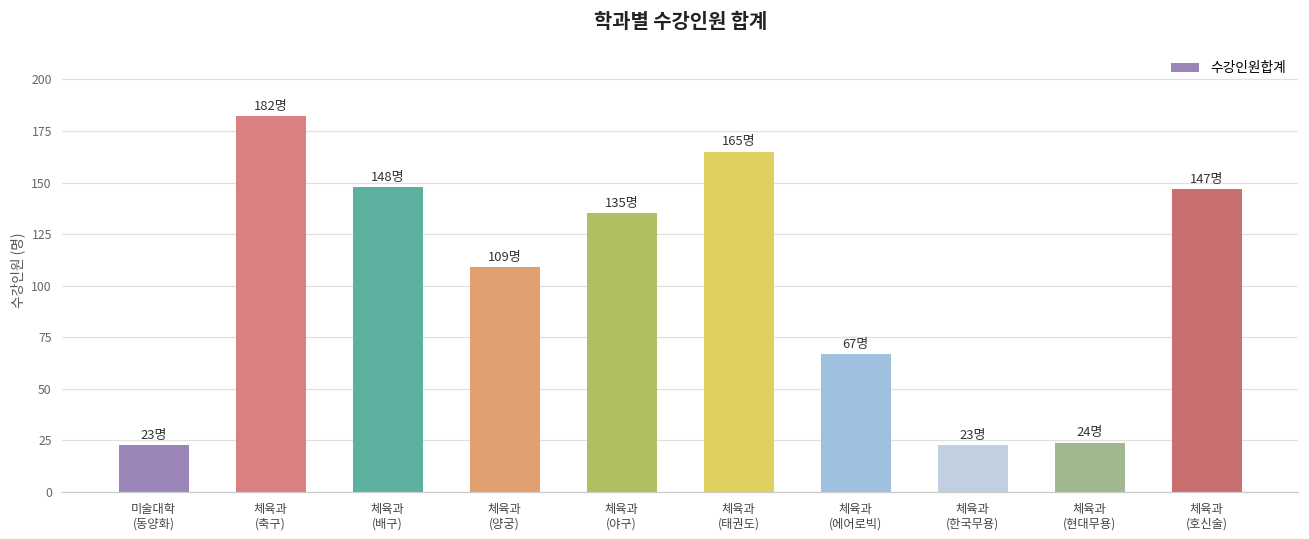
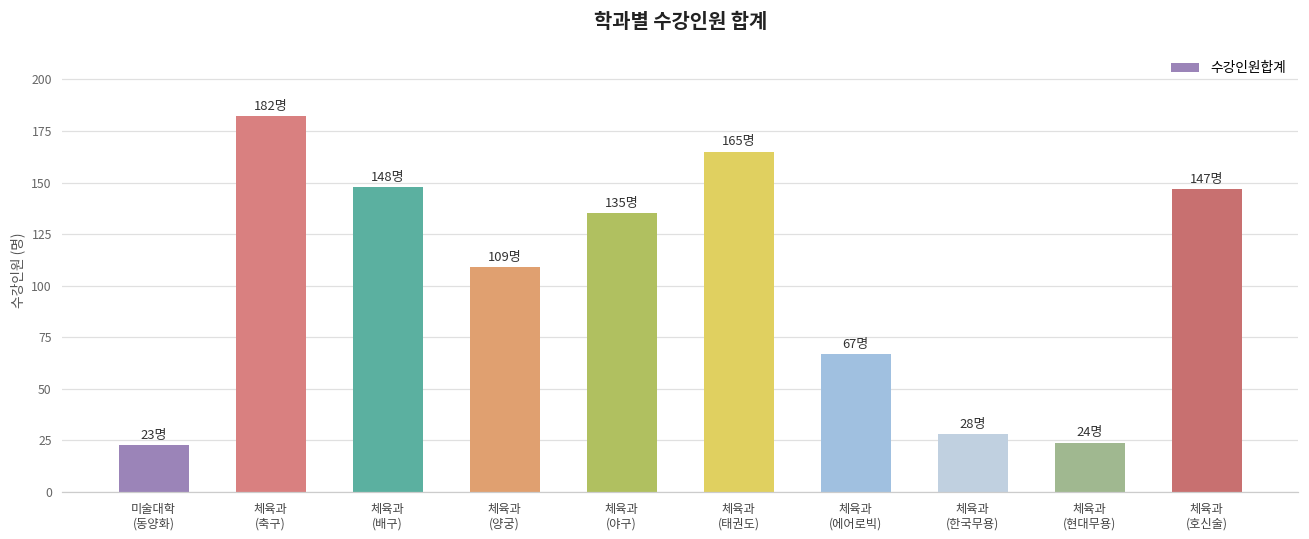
  {
    "미술대학 (동양화)": "23명",
    "체육과 (축구)": "182명",
    "체육과 (배구)": "148명",
    "체육과 (양궁)": "109명",
    "체육과 (야구)": "135명",
    "체육과 (태권도)": "165명",
    "체육과 (에어로빅)": "67명",
-   "체육과 (한국무용)": "23명",
+   "체육과 (한국무용)": "28명",
    "체육과 (현대무용)": "24명",
    "체육과 (호신술)": "147명"
  }
